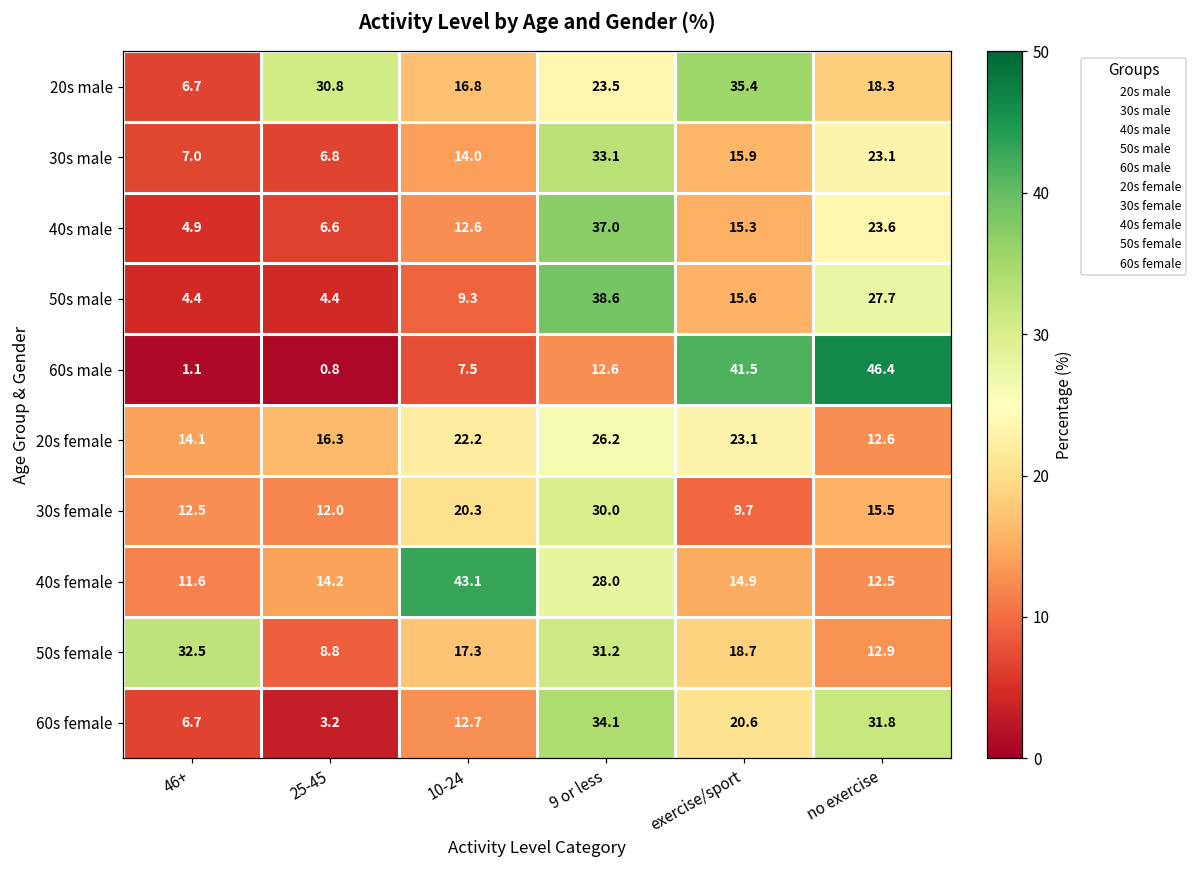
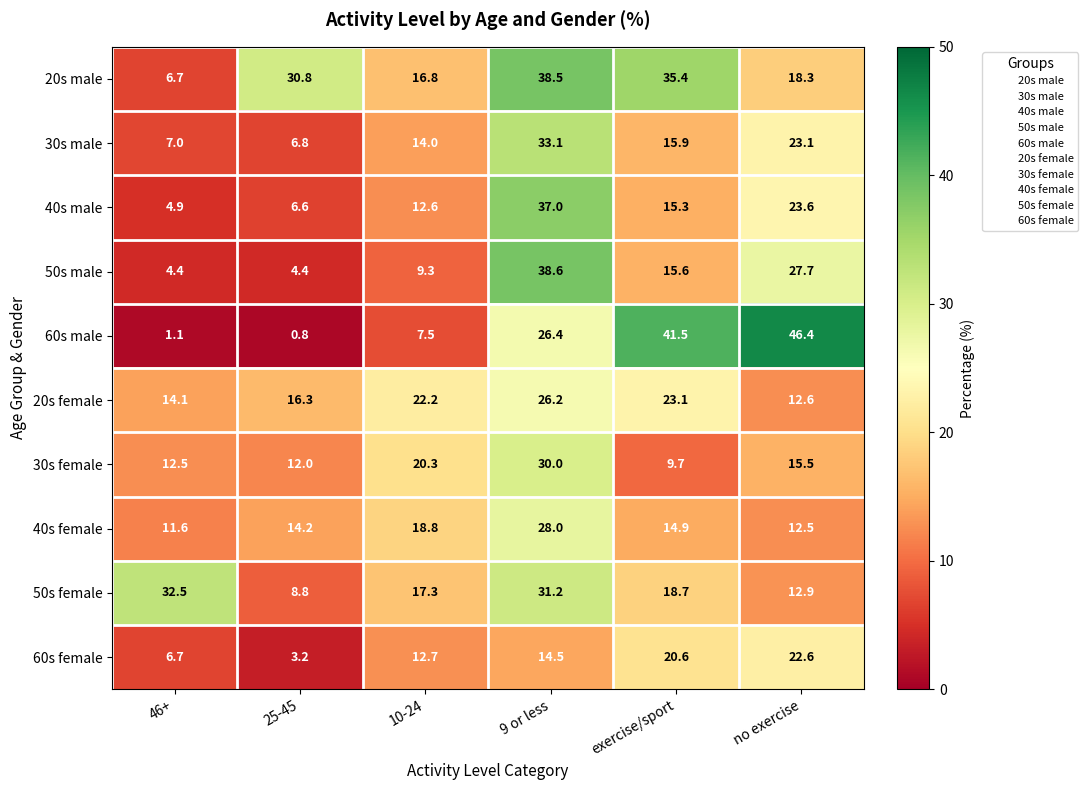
  {
    "20s male": {
-     "9 or less": 23.5
+     "9 or less": 38.5
    },
    "60s male": {
-     "9 or less": 12.6
+     "9 or less": 26.4
    },
    "40s female": {
-     "10-24": 43.1
+     "10-24": 18.8
    },
    "60s female": {
-     "9 or less": 34.1,
-     "no exercise": 31.8
+     "9 or less": 14.5,
+     "no exercise": 22.6
    }
  }
